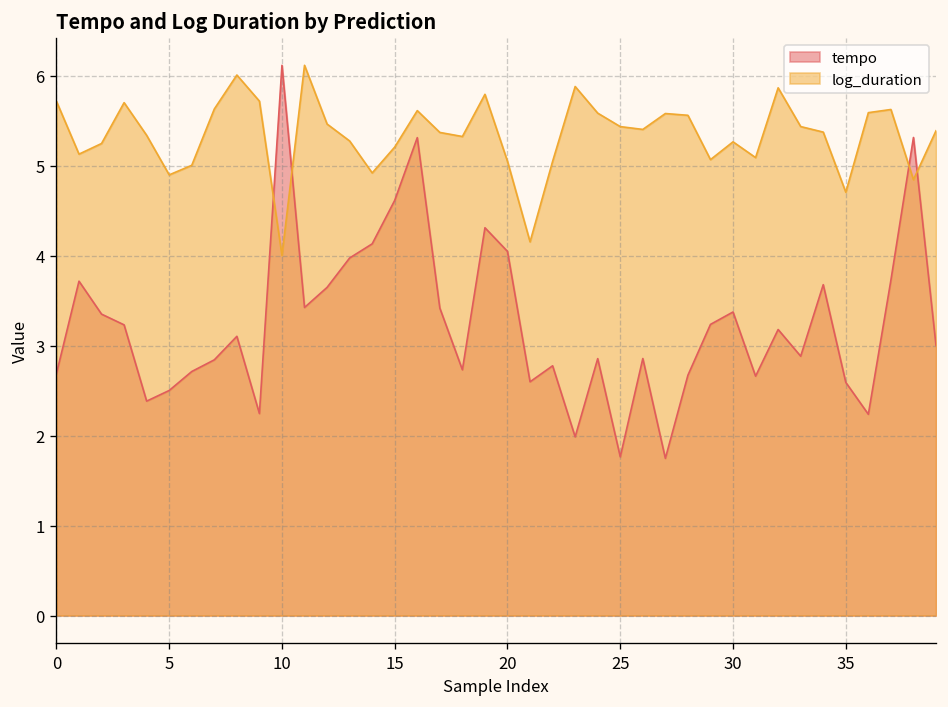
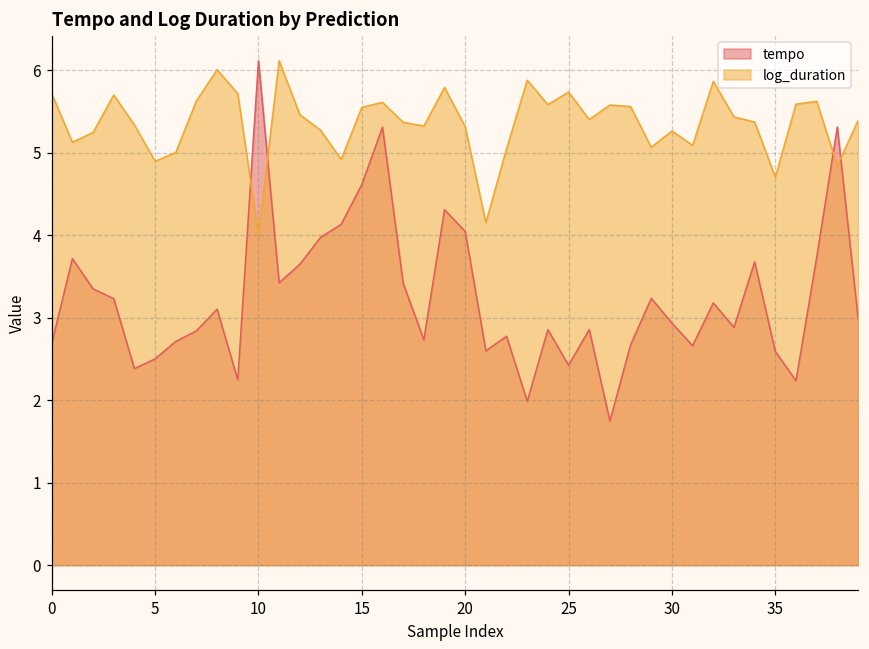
  {
    "tempo": {
      "0": 2.7,
      "5": 2.5,
      "10": 6.1,
      "15": 4.6,
      "20": 4.0,
-     "25": 1.8,
-     "30": 3.4,
+     "25": 2.4,
+     "30": 2.9,
      "35": 2.6
    },
    "log_duration": {
      "0": 5.7,
      "5": 4.9,
      "10": 4.0,
-     "15": 5.2,
-     "20": 5.0,
-     "25": 5.4,
+     "15": 5.6,
+     "20": 5.3,
+     "25": 5.7,
      "30": 5.3,
      "35": 4.7
    }
  }
